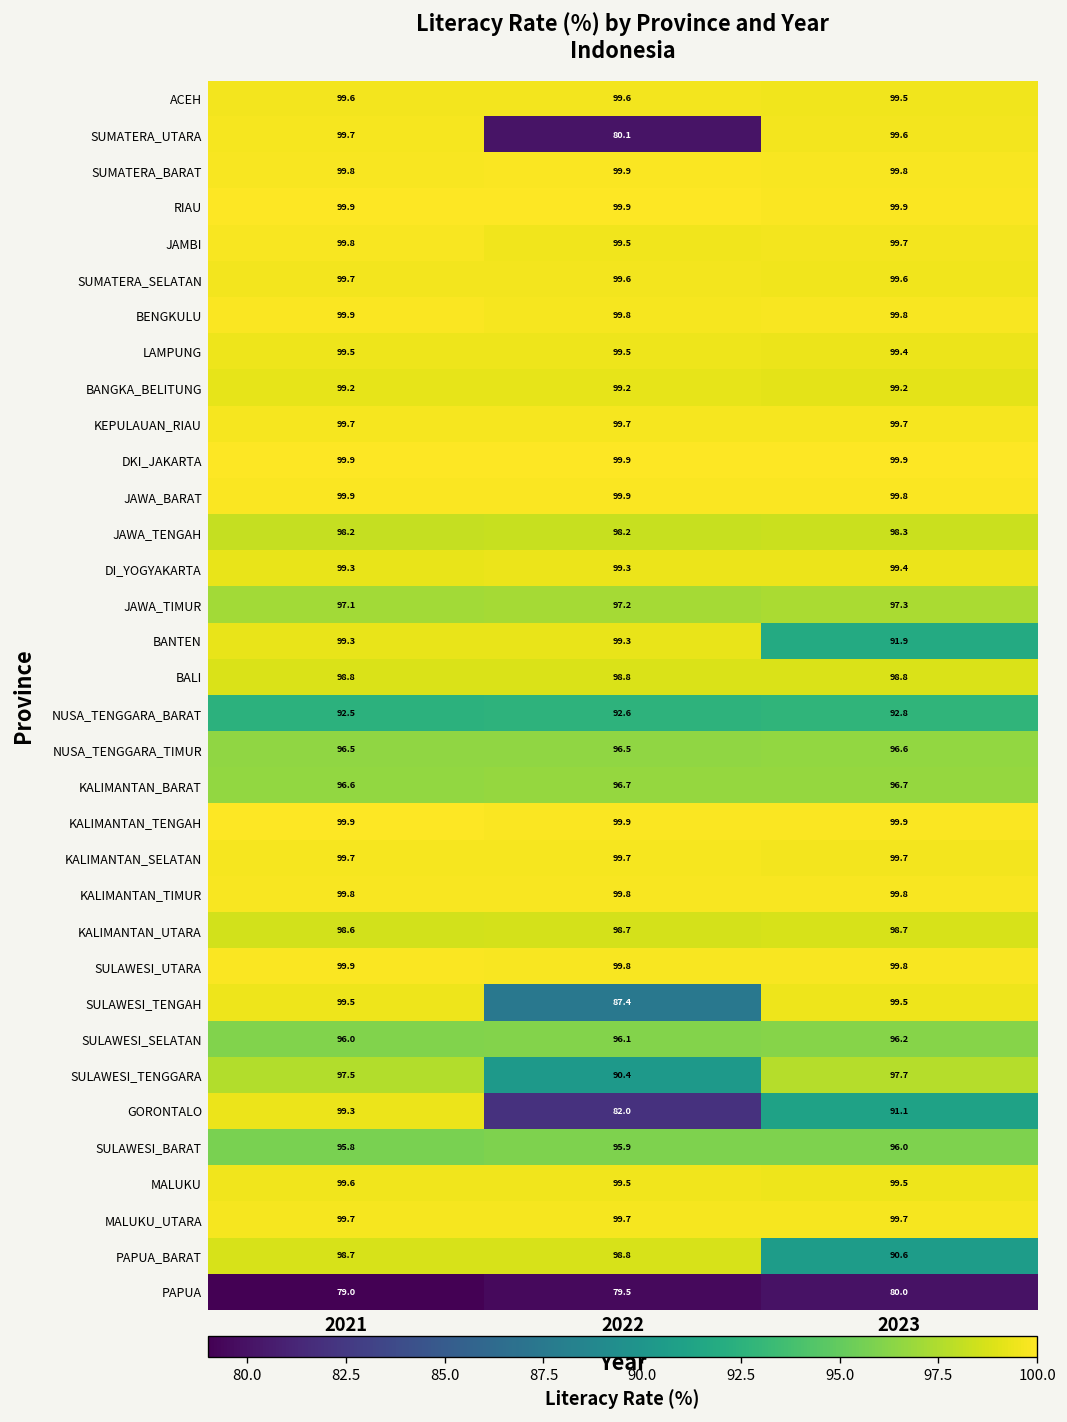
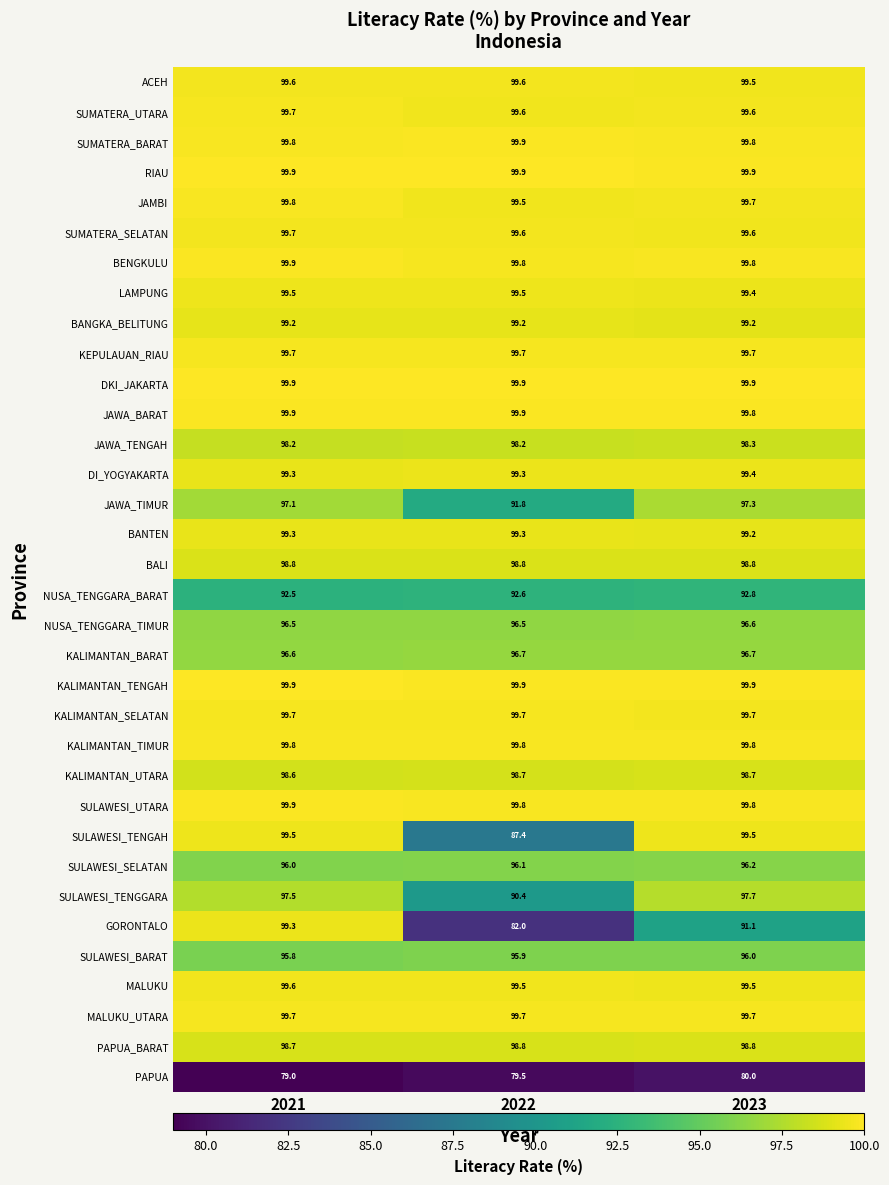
  {
    "ACEH": {
      "2021": 99.6,
      "2022": 99.6,
      "2023": 99.5
    },
    "SUMATERA_UTARA": {
      "2021": 99.7,
-     "2022": 80.1,
+     "2022": 99.6,
      "2023": 99.6
    },
    "SUMATERA_BARAT": {
      "2021": 99.8,
      "2022": 99.9,
      "2023": 99.8
    },
    "RIAU": {
      "2021": 99.9,
      "2022": 99.9,
      "2023": 99.9
    },
    "JAMBI": {
      "2021": 99.8,
      "2022": 99.5,
      "2023": 99.7
    },
    "SUMATERA_SELATAN": {
      "2021": 99.7,
      "2022": 99.6,
      "2023": 99.6
    },
    "BENGKULU": {
      "2021": 99.9,
      "2022": 99.8,
      "2023": 99.8
    },
    "LAMPUNG": {
      "2021": 99.5,
      "2022": 99.5,
      "2023": 99.4
    },
    "BANGKA_BELITUNG": {
      "2021": 99.2,
      "2022": 99.2,
      "2023": 99.2
    },
    "KEPULAUAN_RIAU": {
      "2021": 99.7,
      "2022": 99.7,
      "2023": 99.7
    },
    "DKI_JAKARTA": {
      "2021": 99.9,
      "2022": 99.9,
      "2023": 99.9
    },
    "JAWA_BARAT": {
      "2021": 99.9,
      "2022": 99.9,
      "2023": 99.8
    },
    "JAWA_TENGAH": {
      "2021": 98.2,
      "2022": 98.2,
      "2023": 98.3
    },
    "DI_YOGYAKARTA": {
      "2021": 99.3,
      "2022": 99.3,
      "2023": 99.4
    },
    "JAWA_TIMUR": {
      "2021": 97.1,
-     "2022": 97.2,
+     "2022": 91.8,
      "2023": 97.3
    },
    "BANTEN": {
      "2021": 99.3,
      "2022": 99.3,
-     "2023": 91.9
+     "2023": 99.2
    },
    "BALI": {
      "2021": 98.8,
      "2022": 98.8,
      "2023": 98.8
    },
    "NUSA_TENGGARA_BARAT": {
      "2021": 92.5,
      "2022": 92.6,
      "2023": 92.8
    },
    "NUSA_TENGGARA_TIMUR": {
      "2021": 96.5,
      "2022": 96.5,
      "2023": 96.6
    },
    "KALIMANTAN_BARAT": {
      "2021": 96.6,
      "2022": 96.7,
      "2023": 96.7
    },
    "KALIMANTAN_TENGAH": {
      "2021": 99.9,
      "2022": 99.9,
      "2023": 99.9
    },
    "KALIMANTAN_SELATAN": {
      "2021": 99.7,
      "2022": 99.7,
      "2023": 99.7
    },
    "KALIMANTAN_TIMUR": {
      "2021": 99.8,
      "2022": 99.8,
      "2023": 99.8
    },
    "KALIMANTAN_UTARA": {
      "2021": 98.6,
      "2022": 98.7,
      "2023": 98.7
    },
    "SULAWESI_UTARA": {
      "2021": 99.9,
      "2022": 99.8,
      "2023": 99.8
    },
    "SULAWESI_TENGAH": {
      "2021": 99.5,
      "2022": 87.4,
      "2023": 99.5
    },
    "SULAWESI_SELATAN": {
      "2021": 96.0,
      "2022": 96.1,
      "2023": 96.2
    },
    "SULAWESI_TENGGARA": {
      "2021": 97.5,
      "2022": 90.4,
      "2023": 97.7
    },
    "GORONTALO": {
      "2021": 99.3,
      "2022": 82.0,
      "2023": 91.1
    },
    "SULAWESI_BARAT": {
      "2021": 95.8,
      "2022": 95.9,
      "2023": 96.0
    },
    "MALUKU": {
      "2021": 99.6,
      "2022": 99.5,
      "2023": 99.5
    },
    "MALUKU_UTARA": {
      "2021": 99.7,
      "2022": 99.7,
      "2023": 99.7
    },
    "PAPUA_BARAT": {
      "2021": 98.7,
      "2022": 98.8,
-     "2023": 90.6
+     "2023": 98.8
    },
    "PAPUA": {
      "2021": 79.0,
      "2022": 79.5,
      "2023": 80.0
    }
  }
